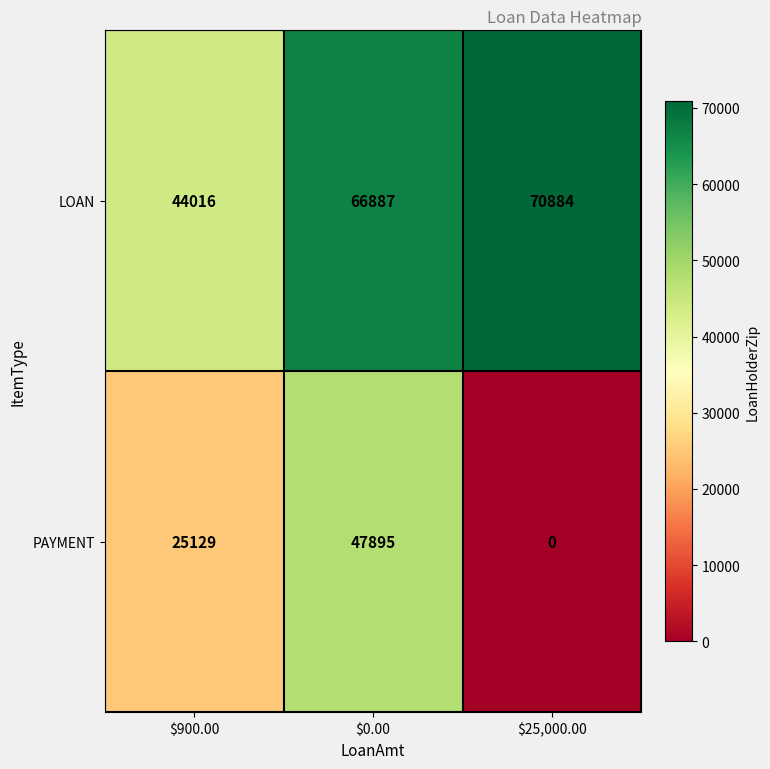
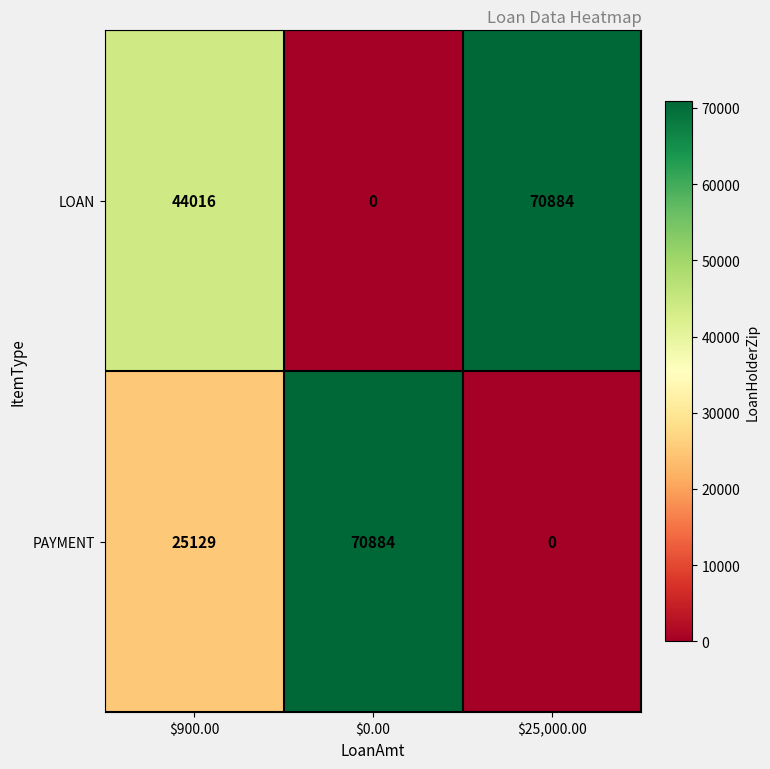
  {
    "LOAN": {
      "$900.00": 44016,
-     "$0.00": 66887,
+     "$0.00": 0,
      "$25,000.00": 70884
    },
    "PAYMENT": {
      "$900.00": 25129,
-     "$0.00": 47895,
+     "$0.00": 70884,
      "$25,000.00": 0
    }
  }
